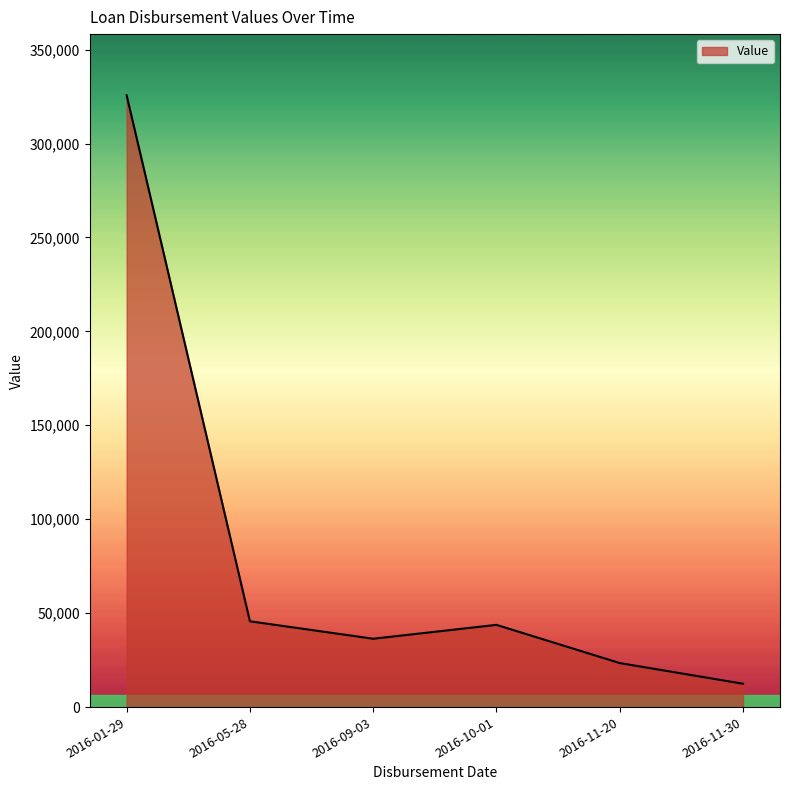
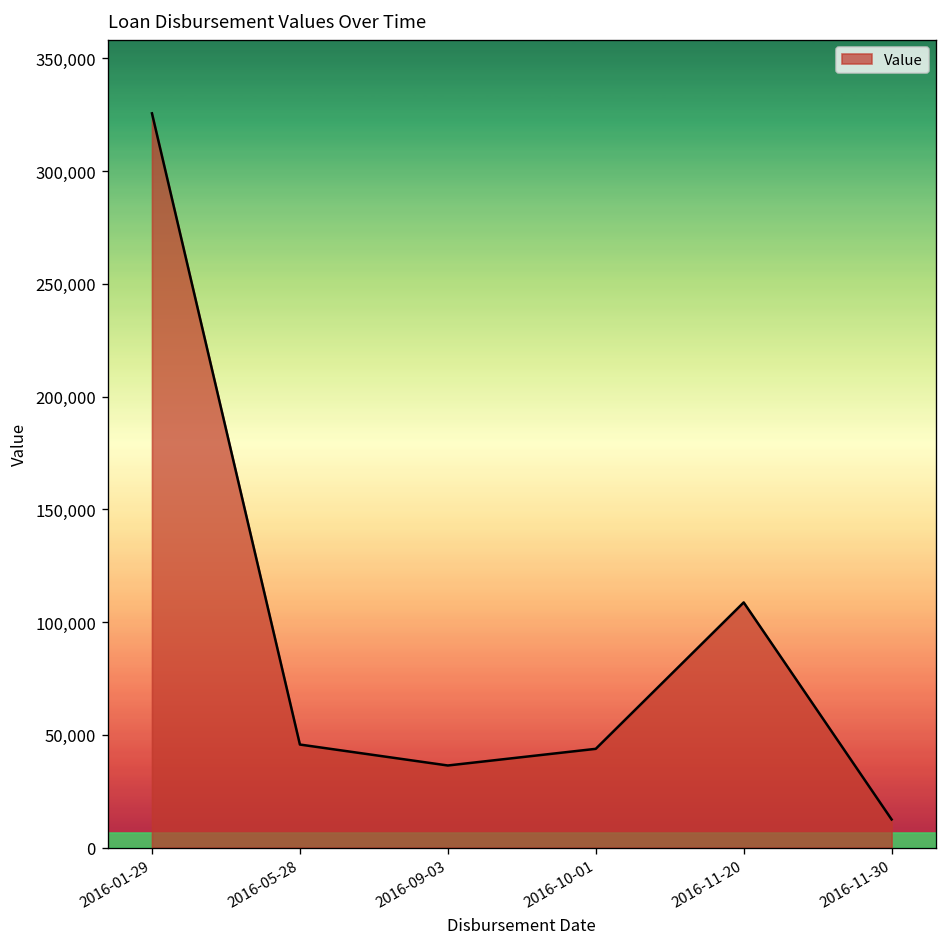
  {
    "2016-01-29": "326,000",
    "2016-05-28": "46,000",
    "2016-09-03": "36,000",
    "2016-10-01": "44,000",
-   "2016-11-20": "23,000",
+   "2016-11-20": "109,000",
    "2016-11-30": "12,000"
  }
